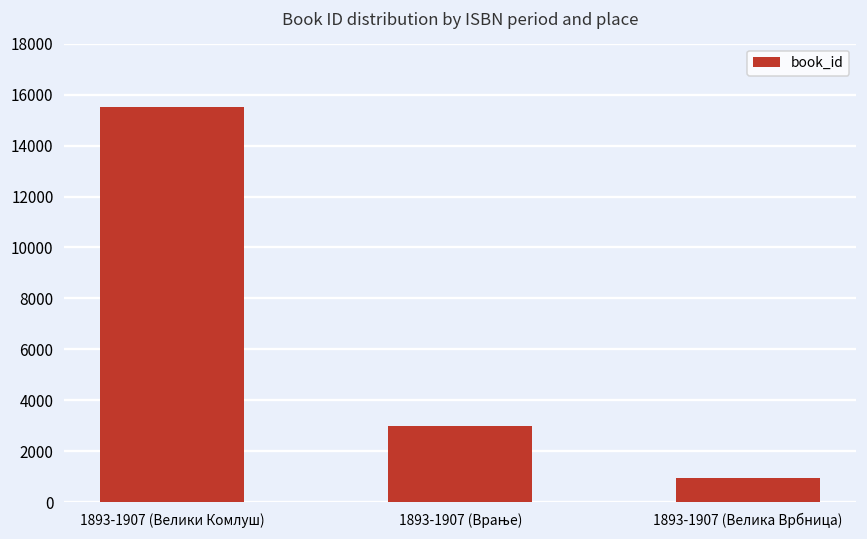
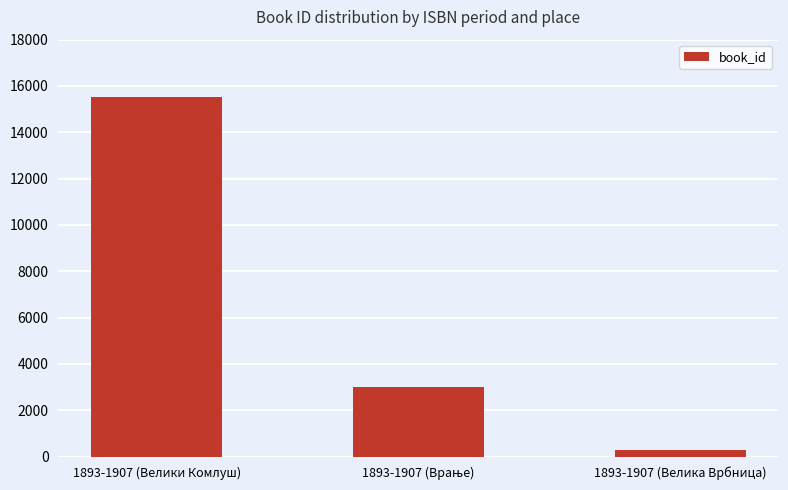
  {
    "1893-1907 (Велики Комлуш)": 15500,
    "1893-1907 (Врање)": 3000,
-   "1893-1907 (Велика Врбница)": 1000
+   "1893-1907 (Велика Врбница)": 300
  }
